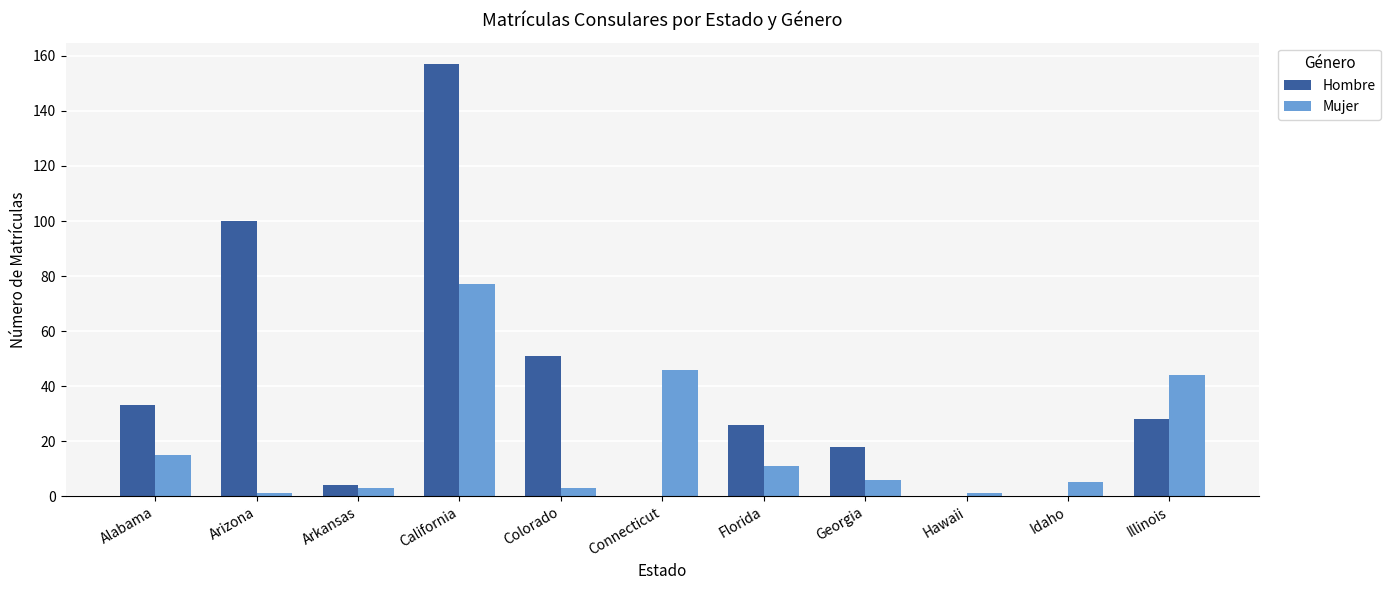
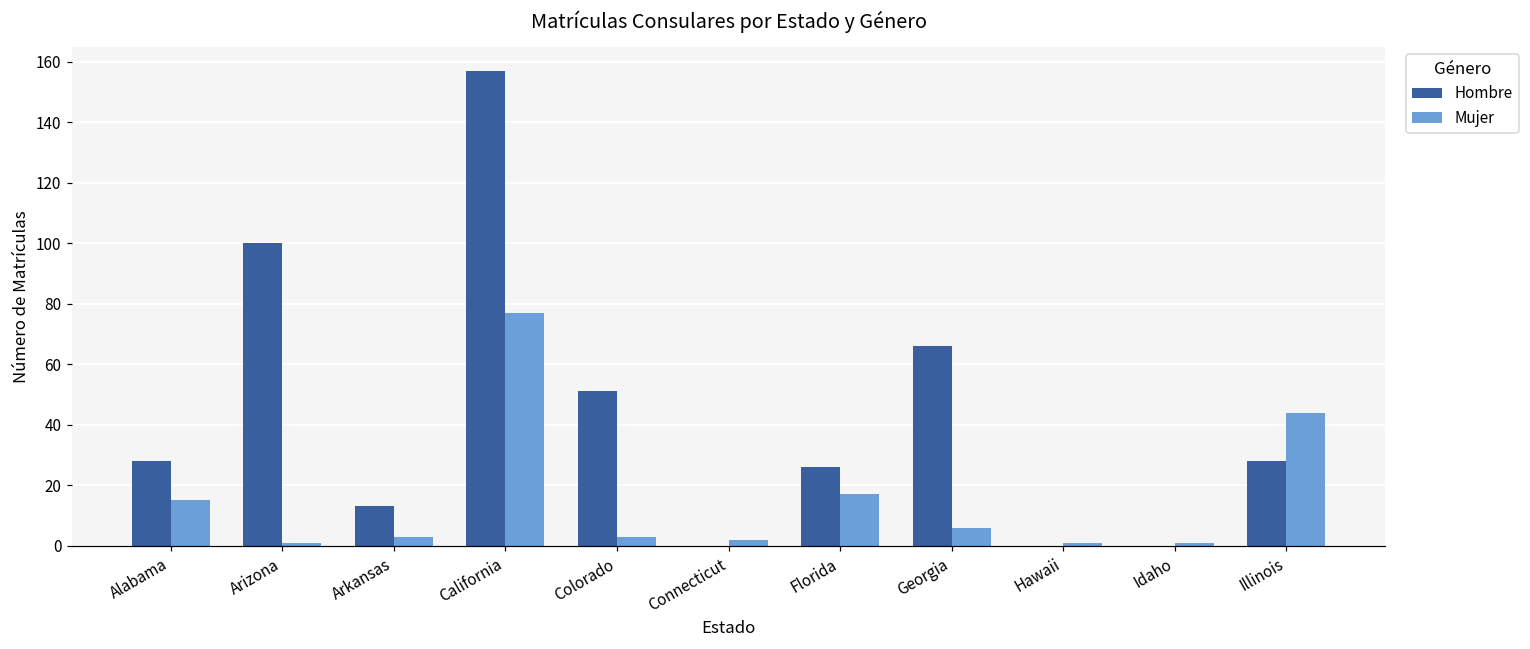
  {
    "Hombre": {
-     "Alabama": 33,
+     "Alabama": 28,
      "Arizona": 100,
-     "Arkansas": 4,
+     "Arkansas": 13,
      "California": 157,
      "Colorado": 51,
      "Connecticut": 0,
      "Florida": 26,
-     "Georgia": 18,
+     "Georgia": 66,
      "Hawaii": 0,
      "Idaho": 0,
      "Illinois": 28
    },
    "Mujer": {
      "Alabama": 15,
      "Arizona": 1,
      "Arkansas": 3,
      "California": 77,
      "Colorado": 3,
-     "Connecticut": 46,
-     "Florida": 11,
+     "Connecticut": 2,
+     "Florida": 17,
      "Georgia": 6,
      "Hawaii": 1,
-     "Idaho": 5,
+     "Idaho": 1,
      "Illinois": 44
    }
  }
